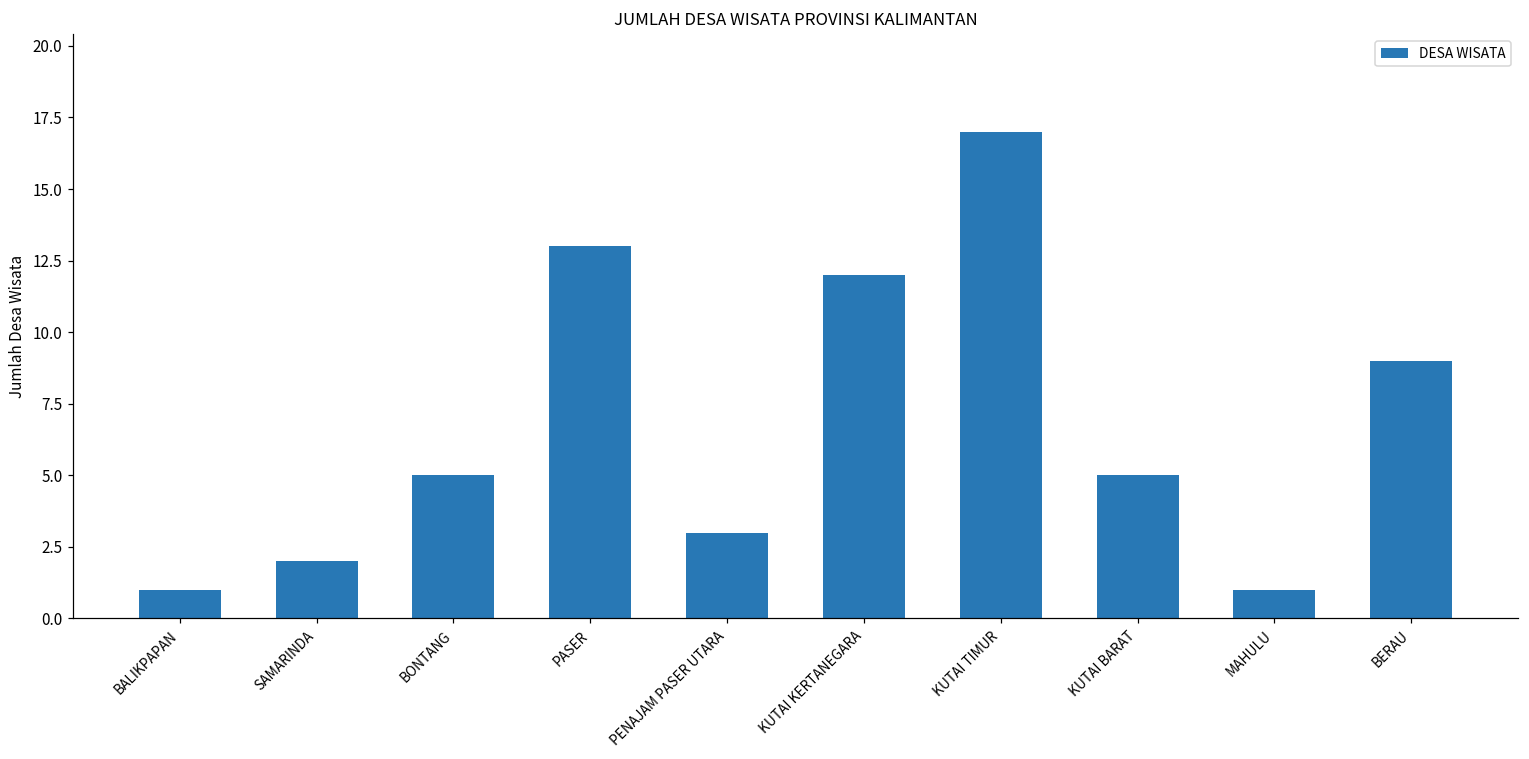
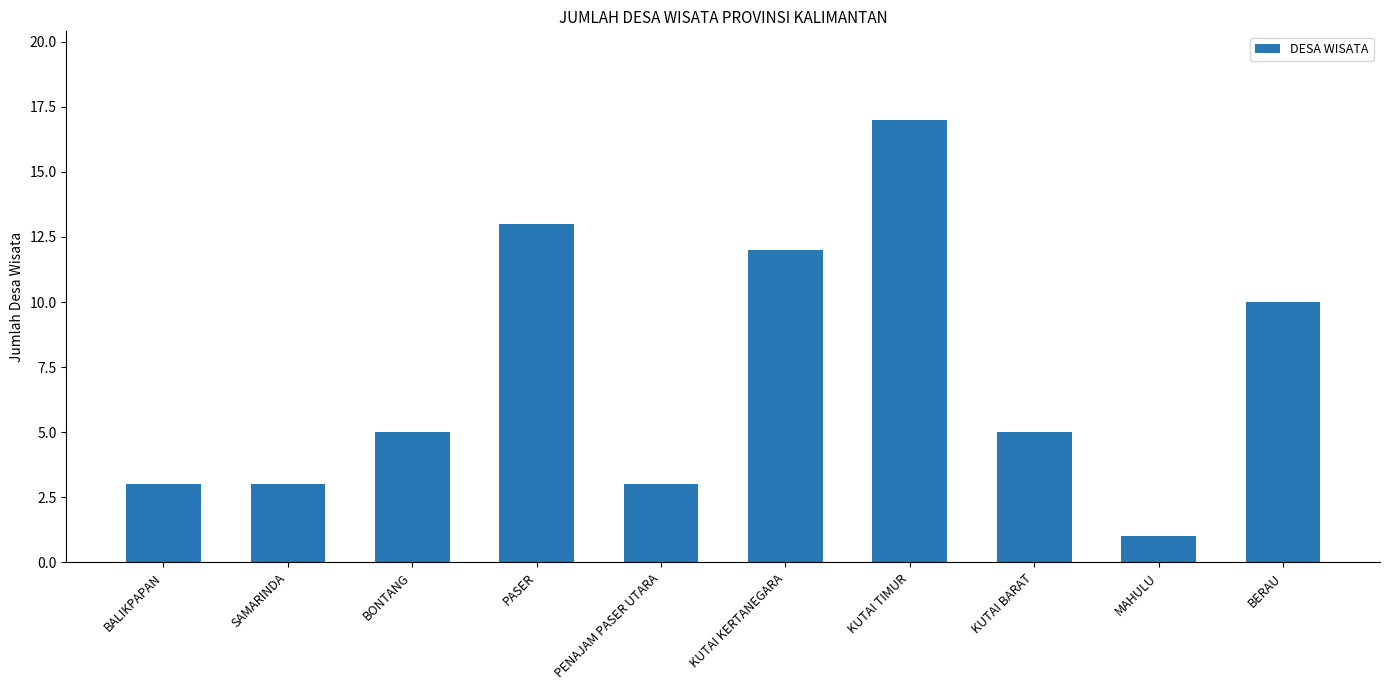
  {
-   "BALIKPAPAN": 1,
-   "SAMARINDA": 2,
+   "BALIKPAPAN": 3,
+   "SAMARINDA": 3,
    "BONTANG": 5,
    "PASER": 13,
    "PENAJAM PASER UTARA": 3,
    "KUTAI KERTANEGARA": 12,
    "KUTAI TIMUR": 17,
    "KUTAI BARAT": 5,
    "MAHULU": 1,
-   "BERAU": 9
+   "BERAU": 10
  }
